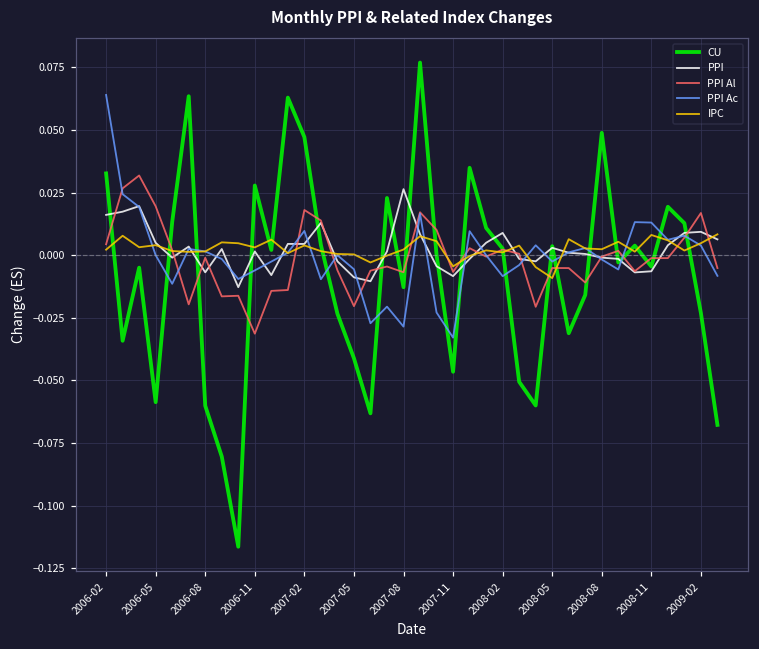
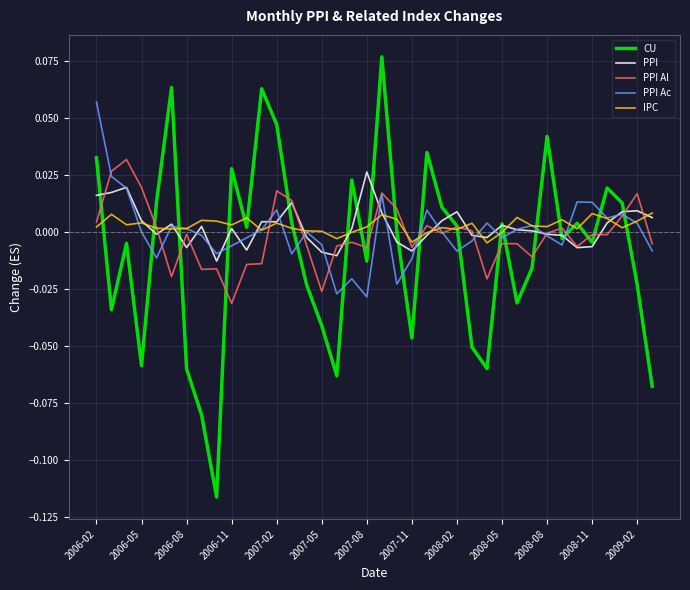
  {
    "CU": {
      "2006-02": 0.033,
      "2006-05": -0.059,
      "2006-08": -0.060,
      "2006-11": 0.028,
      "2007-02": 0.047,
      "2007-05": -0.041,
      "2007-08": -0.013,
      "2007-11": -0.047,
-     "2008-08": 0.049,
+     "2008-08": 0.042,
      "2008-11": -0.005,
      "2009-02": -0.023
    },
    "PPI": {
      "2006-02": 0.016,
      "2006-08": -0.007,
      "2006-11": 0.001,
      "2007-05": -0.009,
      "2007-08": 0.026,
      "2007-11": -0.008,
      "2008-02": 0.009,
      "2008-11": -0.006,
      "2009-02": 0.009
    },
    "PPI Al": {
      "2006-02": 0.004,
      "2006-05": 0.020,
      "2006-08": -0.001,
      "2006-11": -0.031,
      "2007-02": 0.018,
-     "2007-05": -0.020,
+     "2007-05": -0.026,
      "2007-08": -0.007,
      "2007-11": -0.007,
      "2008-05": -0.005,
      "2008-11": -0.001,
      "2009-02": 0.017
    },
    "PPI Ac": {
-     "2006-02": 0.064,
+     "2006-02": 0.057,
      "2006-05": 0.000,
      "2006-11": -0.006,
      "2007-02": 0.010,
      "2007-05": -0.006,
      "2007-08": -0.028,
-     "2007-11": -0.033,
+     "2007-11": -0.012,
      "2008-02": -0.008,
      "2008-05": -0.003,
      "2008-11": 0.013
    },
    "IPC": {
      "2006-02": 0.002,
      "2006-11": 0.003,
      "2007-05": 0.000,
      "2007-08": 0.002,
      "2007-11": -0.004,
      "2008-02": 0.001,
-     "2008-05": -0.009,
+     "2008-05": 0.000,
      "2008-08": 0.002,
      "2008-11": 0.008
    }
  }
